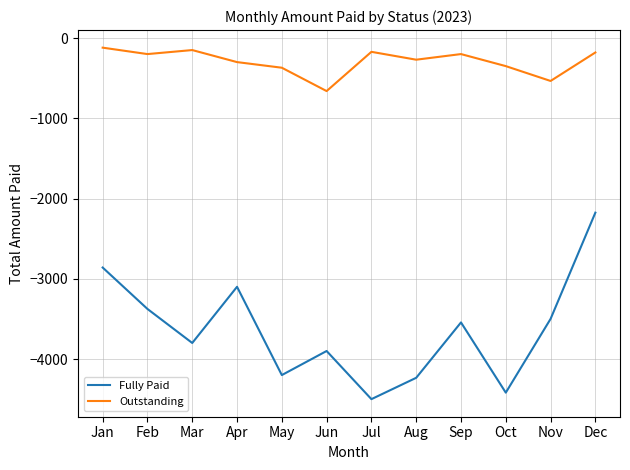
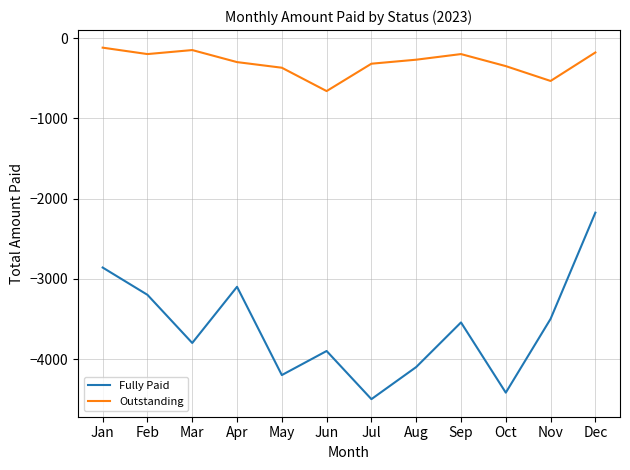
  {
    "Fully Paid": {
      "Jan": -2900,
-     "Feb": -3400,
+     "Feb": -3200,
      "Mar": -3800,
      "Apr": -3100,
      "May": -4200,
      "Jun": -3900,
      "Jul": -4500,
-     "Aug": -4200,
+     "Aug": -4100,
      "Sep": -3500,
      "Oct": -4400,
      "Nov": -3500,
      "Dec": -2200
    },
    "Outstanding": {
      "Jan": -100,
      "Feb": -200,
      "Mar": -200,
      "Apr": -300,
      "May": -400,
      "Jun": -700,
-     "Jul": -200,
+     "Jul": -300,
      "Aug": -300,
      "Sep": -200,
      "Oct": -400,
      "Nov": -500,
      "Dec": -200
    }
  }
